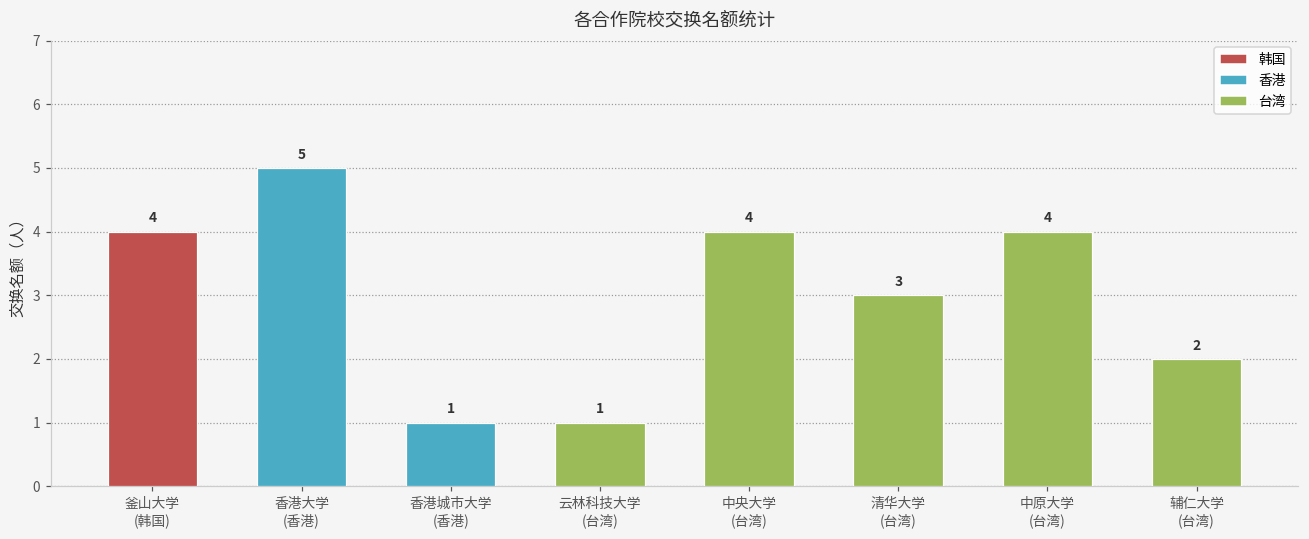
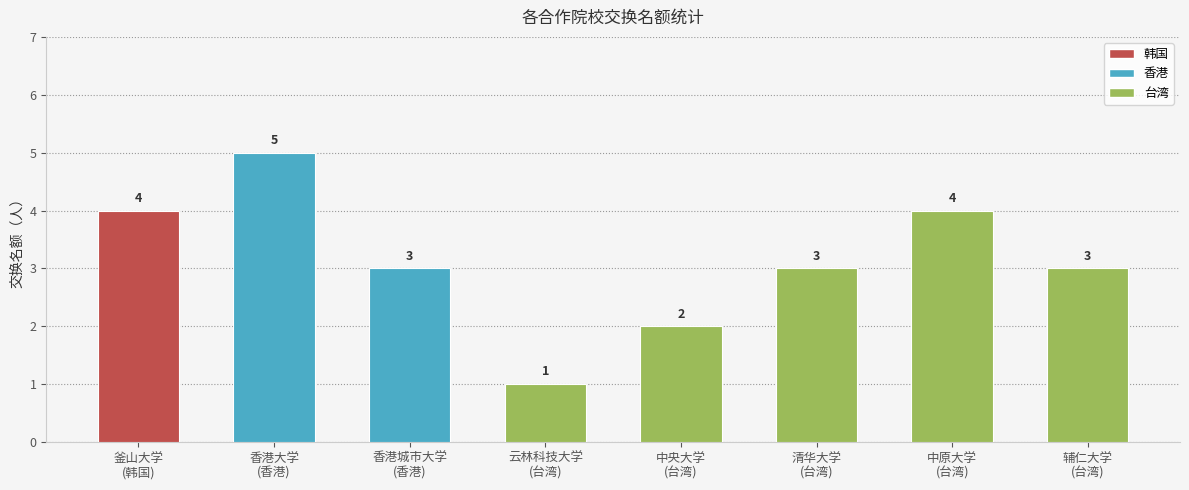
  {
    "釜山大学 (韩国)": 4,
    "香港大学 (香港)": 5,
-   "香港城市大学 (香港)": 1,
+   "香港城市大学 (香港)": 3,
    "云林科技大学 (台湾)": 1,
-   "中央大学 (台湾)": 4,
+   "中央大学 (台湾)": 2,
    "清华大学 (台湾)": 3,
    "中原大学 (台湾)": 4,
-   "辅仁大学 (台湾)": 2
+   "辅仁大学 (台湾)": 3
  }
